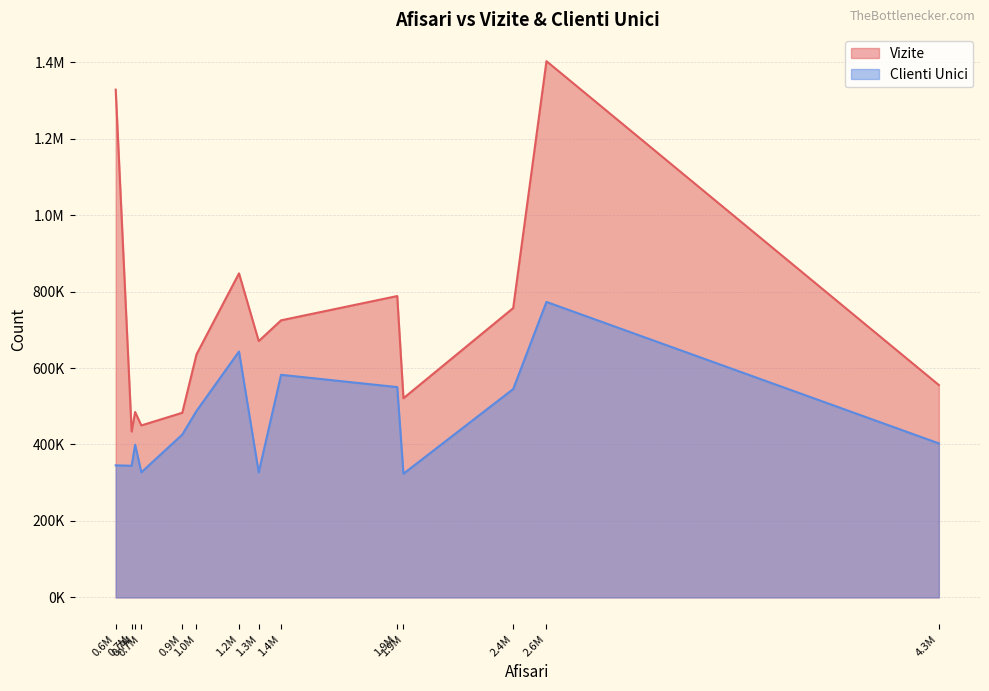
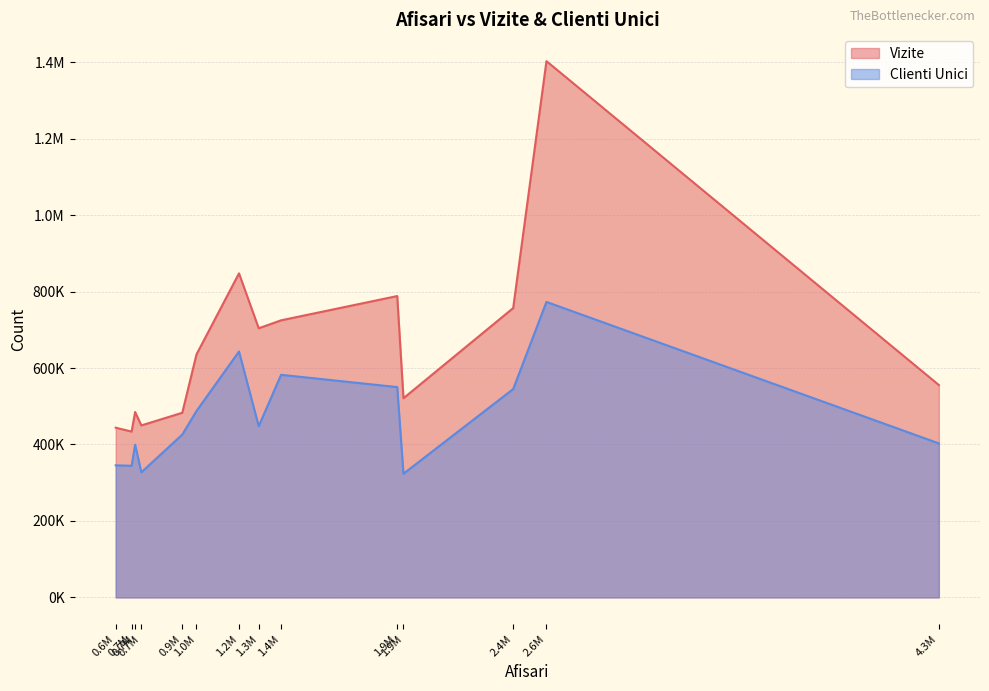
  {
    "Vizite": {
-     "0.6M": 1330000,
+     "0.6M": 440000,
      "0.9M": 480000,
      "1.0M": 640000,
      "1.2M": 850000,
-     "1.3M": 670000,
+     "1.3M": 700000,
      "1.4M": 720000,
      "2.4M": 760000,
      "2.6M": 1400000,
      "4.3M": 560000
    },
    "Clienti Unici": {
      "0.6M": 350000,
      "0.9M": 430000,
      "1.0M": 490000,
      "1.2M": 640000,
-     "1.3M": 330000,
+     "1.3M": 450000,
      "1.4M": 580000,
      "2.4M": 550000,
      "2.6M": 770000,
      "4.3M": 400000
    }
  }
